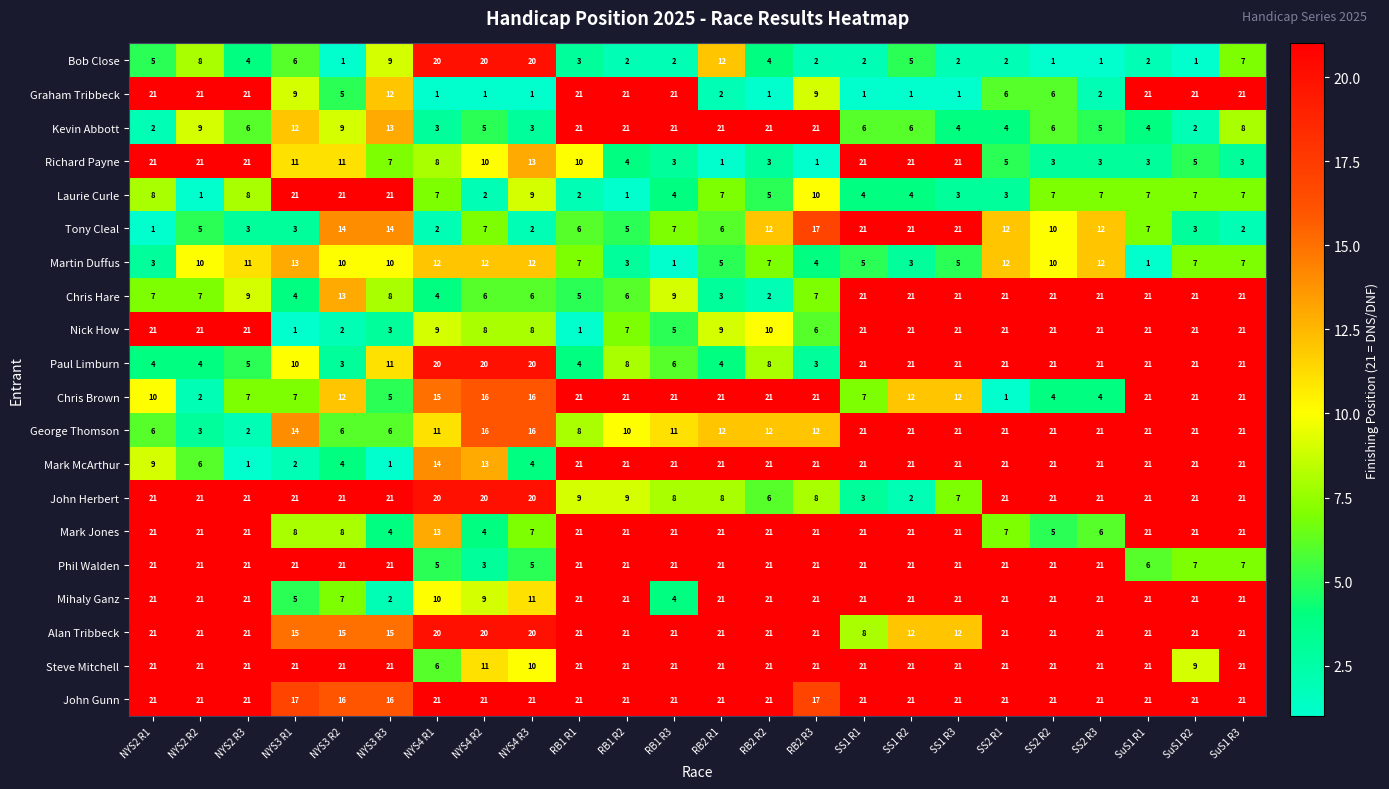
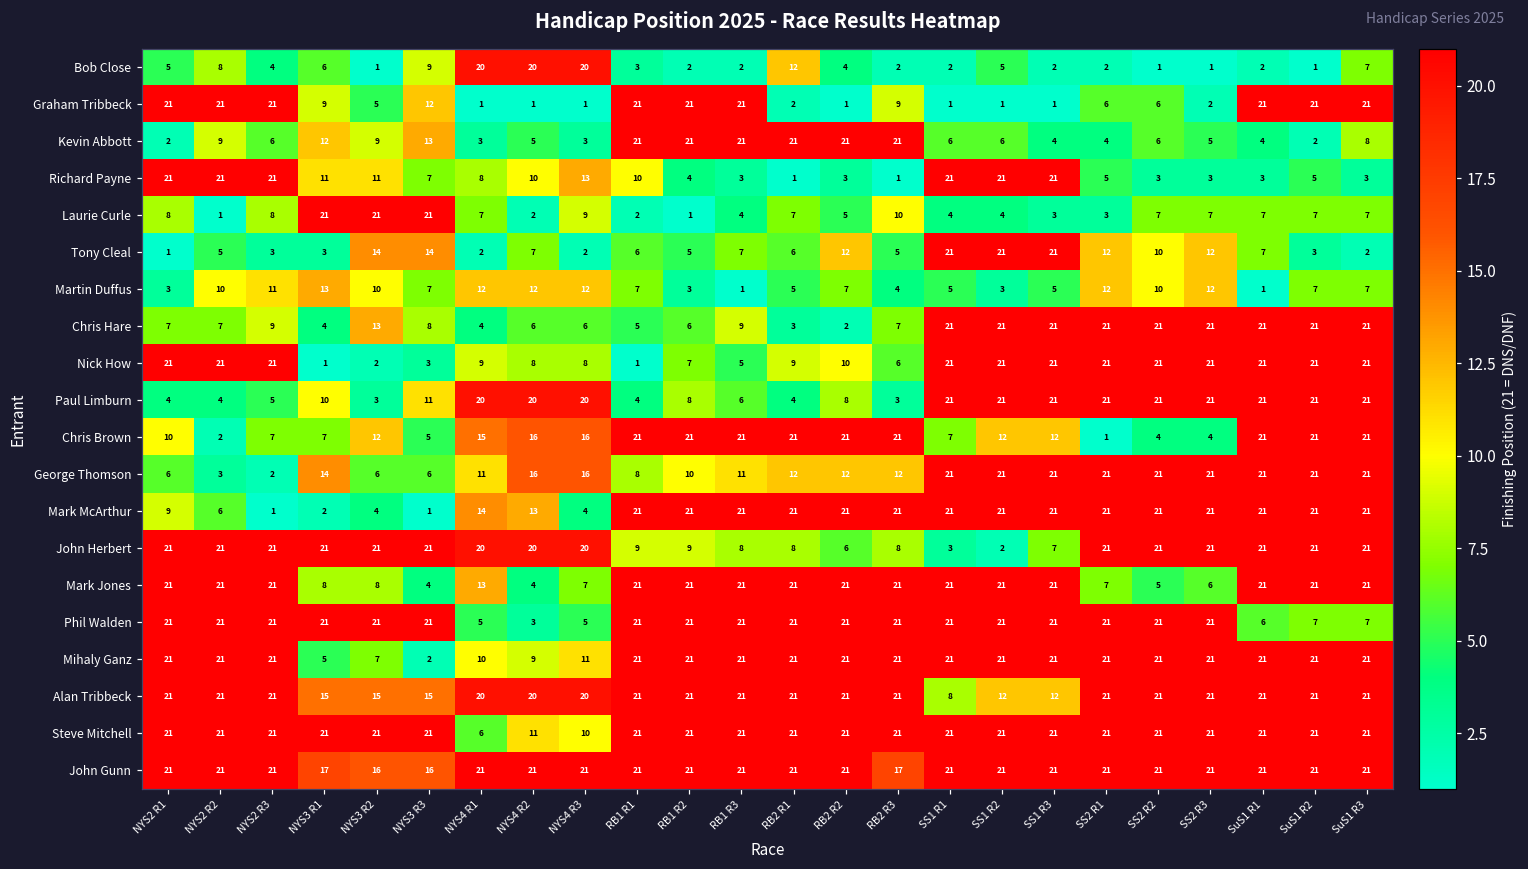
  {
    "Tony Cleal": {
      "NYS2 R1": 1,
      "NYS2 R2": 5,
      "NYS2 R3": 3,
      "NYS3 R1": 3,
      "NYS3 R2": 14,
      "NYS3 R3": 14,
      "NYS4 R1": 2,
      "NYS4 R2": 7,
      "NYS4 R3": 2,
      "RB1 R1": 6,
      "RB1 R2": 5,
      "RB1 R3": 7,
      "RB2 R1": 6,
      "RB2 R2": 12,
-     "RB2 R3": 17,
+     "RB2 R3": 5,
      "SS1 R1": 21,
      "SS1 R2": 21,
      "SS1 R3": 21,
      "SS2 R1": 12,
      "SS2 R2": 10,
      "SS2 R3": 12,
      "SuS1 R1": 7,
      "SuS1 R2": 3,
      "SuS1 R3": 2
    },
    "Martin Duffus": {
      "NYS2 R1": 3,
      "NYS2 R2": 10,
      "NYS2 R3": 11,
      "NYS3 R1": 13,
      "NYS3 R2": 10,
-     "NYS3 R3": 10,
+     "NYS3 R3": 7,
      "NYS4 R1": 12,
      "NYS4 R2": 12,
      "NYS4 R3": 12,
      "RB1 R1": 7,
      "RB1 R2": 3,
      "RB1 R3": 1,
      "RB2 R1": 5,
      "RB2 R2": 7,
      "RB2 R3": 4,
      "SS1 R1": 5,
      "SS1 R2": 3,
      "SS1 R3": 5,
      "SS2 R1": 12,
      "SS2 R2": 10,
      "SS2 R3": 12,
      "SuS1 R1": 1,
      "SuS1 R2": 7,
      "SuS1 R3": 7
    },
    "Mihaly Ganz": {
      "NYS2 R1": 21,
      "NYS2 R2": 21,
      "NYS2 R3": 21,
      "NYS3 R1": 5,
      "NYS3 R2": 7,
      "NYS3 R3": 2,
      "NYS4 R1": 10,
      "NYS4 R2": 9,
      "NYS4 R3": 11,
      "RB1 R1": 21,
      "RB1 R2": 21,
-     "RB1 R3": 4,
+     "RB1 R3": 21,
      "RB2 R1": 21,
      "RB2 R2": 21,
      "RB2 R3": 21,
      "SS1 R1": 21,
      "SS1 R2": 21,
      "SS1 R3": 21,
      "SS2 R1": 21,
      "SS2 R2": 21,
      "SS2 R3": 21,
      "SuS1 R1": 21,
      "SuS1 R2": 21,
      "SuS1 R3": 21
    },
    "Steve Mitchell": {
      "NYS2 R1": 21,
      "NYS2 R2": 21,
      "NYS2 R3": 21,
      "NYS3 R1": 21,
      "NYS3 R2": 21,
      "NYS3 R3": 21,
      "NYS4 R1": 6,
      "NYS4 R2": 11,
      "NYS4 R3": 10,
      "RB1 R1": 21,
      "RB1 R2": 21,
      "RB1 R3": 21,
      "RB2 R1": 21,
      "RB2 R2": 21,
      "RB2 R3": 21,
      "SS1 R1": 21,
      "SS1 R2": 21,
      "SS1 R3": 21,
      "SS2 R1": 21,
      "SS2 R2": 21,
      "SS2 R3": 21,
      "SuS1 R1": 21,
-     "SuS1 R2": 9,
+     "SuS1 R2": 21,
      "SuS1 R3": 21
    }
  }
